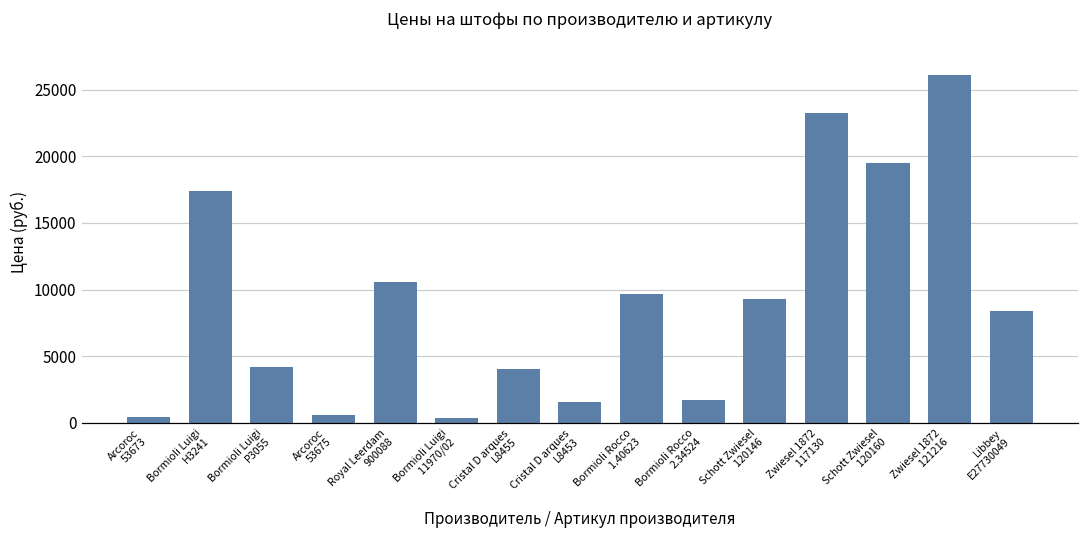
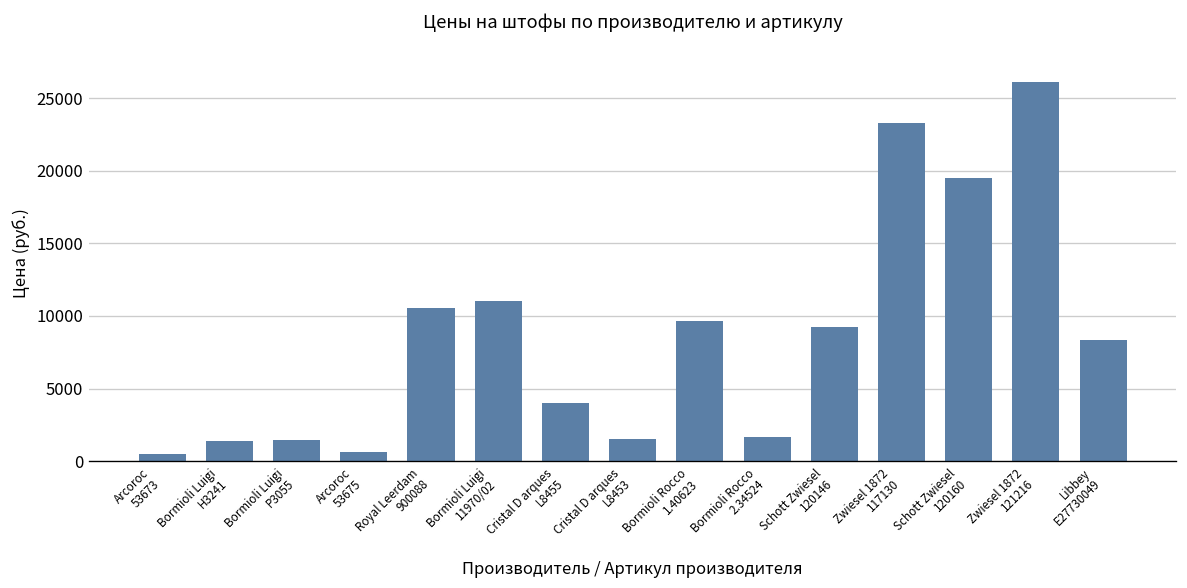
  {
    "Arcoroc 53673": 500,
-   "Bormioli Luigi H3241": 17400,
-   "Bormioli Luigi P3055": 4200,
+   "Bormioli Luigi H3241": 1400,
+   "Bormioli Luigi P3055": 1400,
    "Arcoroc 53675": 600,
    "Royal Leerdam 900088": 10600,
-   "Bormioli Luigi 11970/02": 400,
+   "Bormioli Luigi 11970/02": 11000,
    "Cristal D arques L8455": 4000,
    "Cristal D arques L8453": 1500,
    "Bormioli Rocco 1.40623": 9700,
    "Bormioli Rocco 2.34524": 1700,
    "Schott Zwiesel 120146": 9300,
    "Zwiesel 1872 117130": 23300,
    "Schott Zwiesel 120160": 19500,
    "Zwiesel 1872 121216": 26100,
    "Libbey E27730049": 8400
  }
